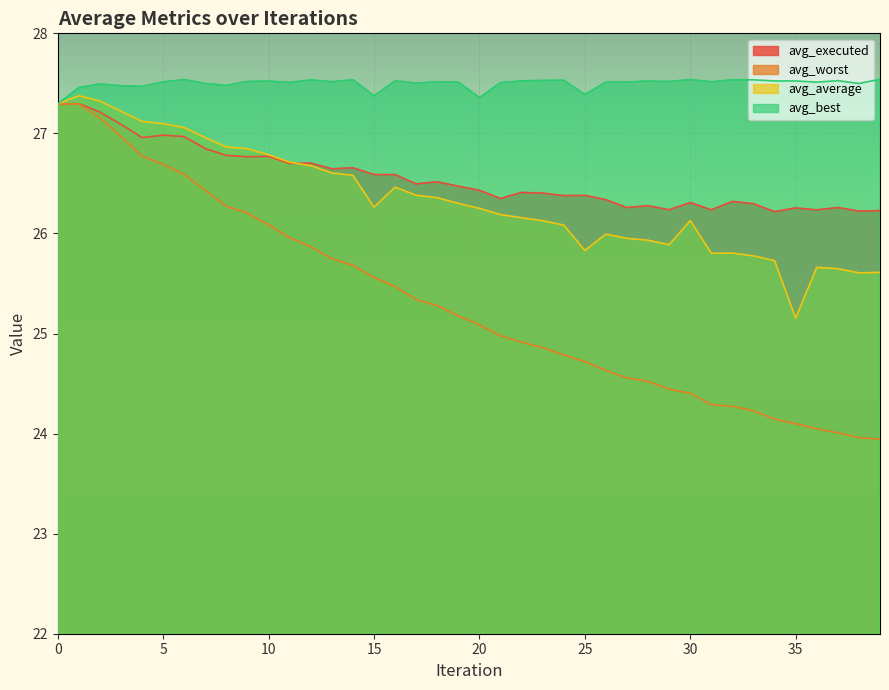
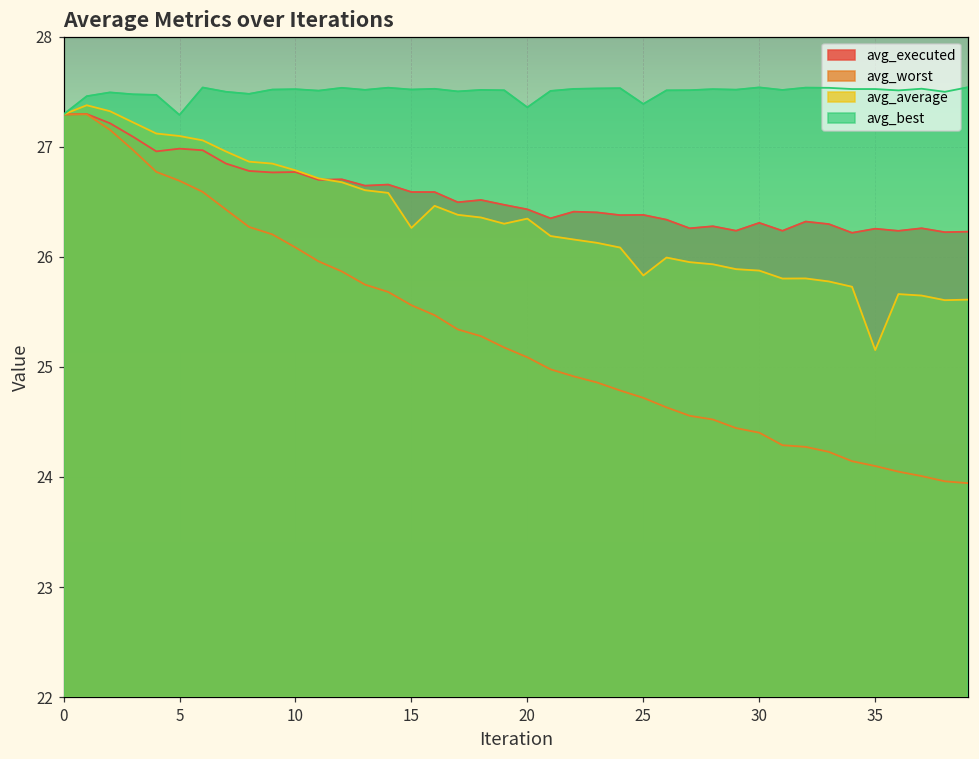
  {
    "avg_average": {
      "5": 27.10,
      "15": 26.26,
-     "20": 26.25,
+     "20": 26.35,
      "25": 25.83,
-     "30": 26.13,
+     "30": 25.87,
      "35": 25.15
    },
    "avg_best": {
-     "5": 27.51,
+     "5": 27.29,
      "10": 27.52,
-     "15": 27.38,
+     "15": 27.52,
      "20": 27.36,
      "25": 27.39,
      "30": 27.54
    }
  }
